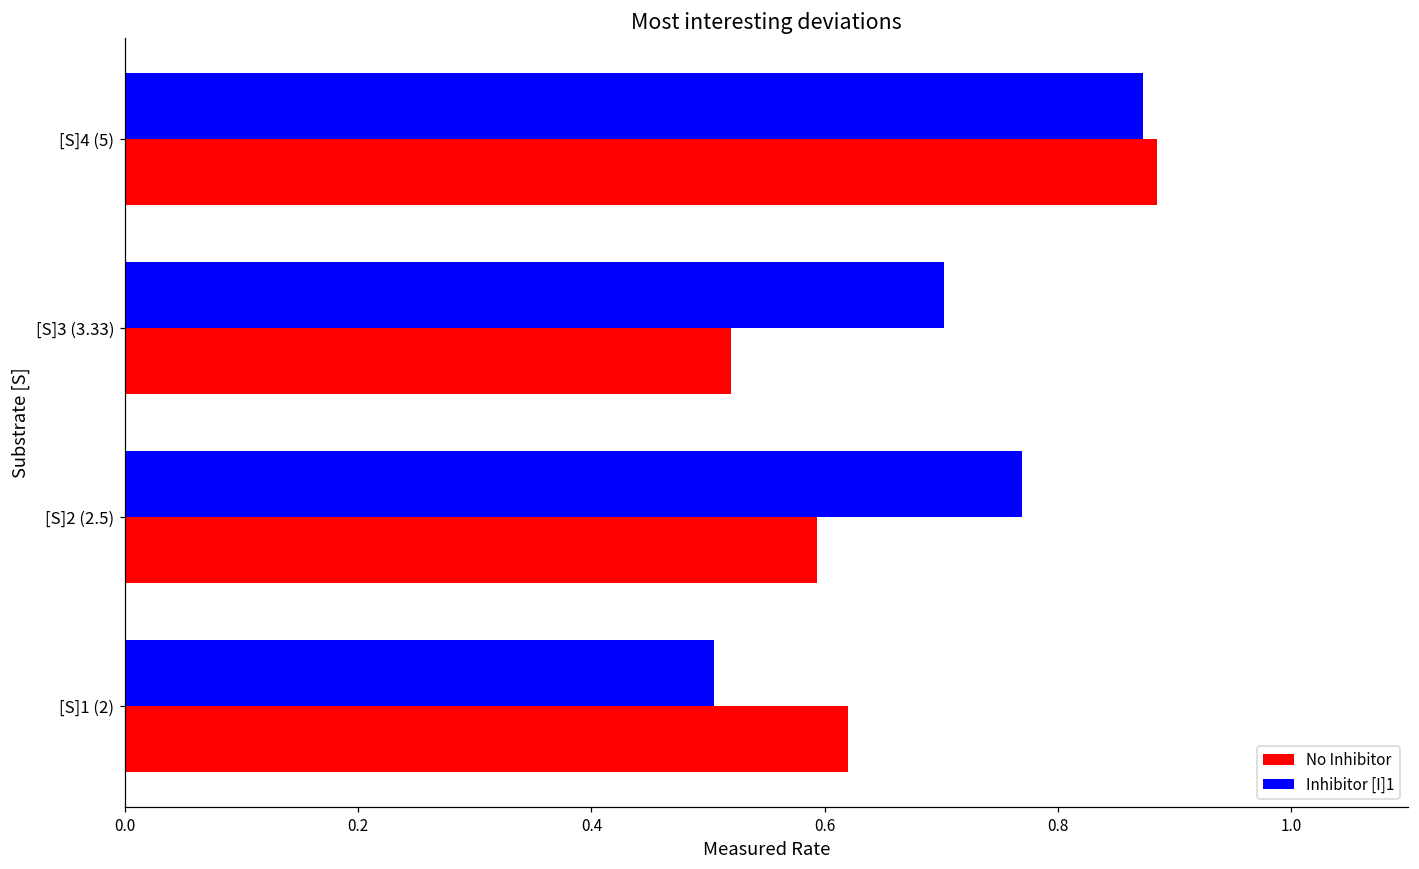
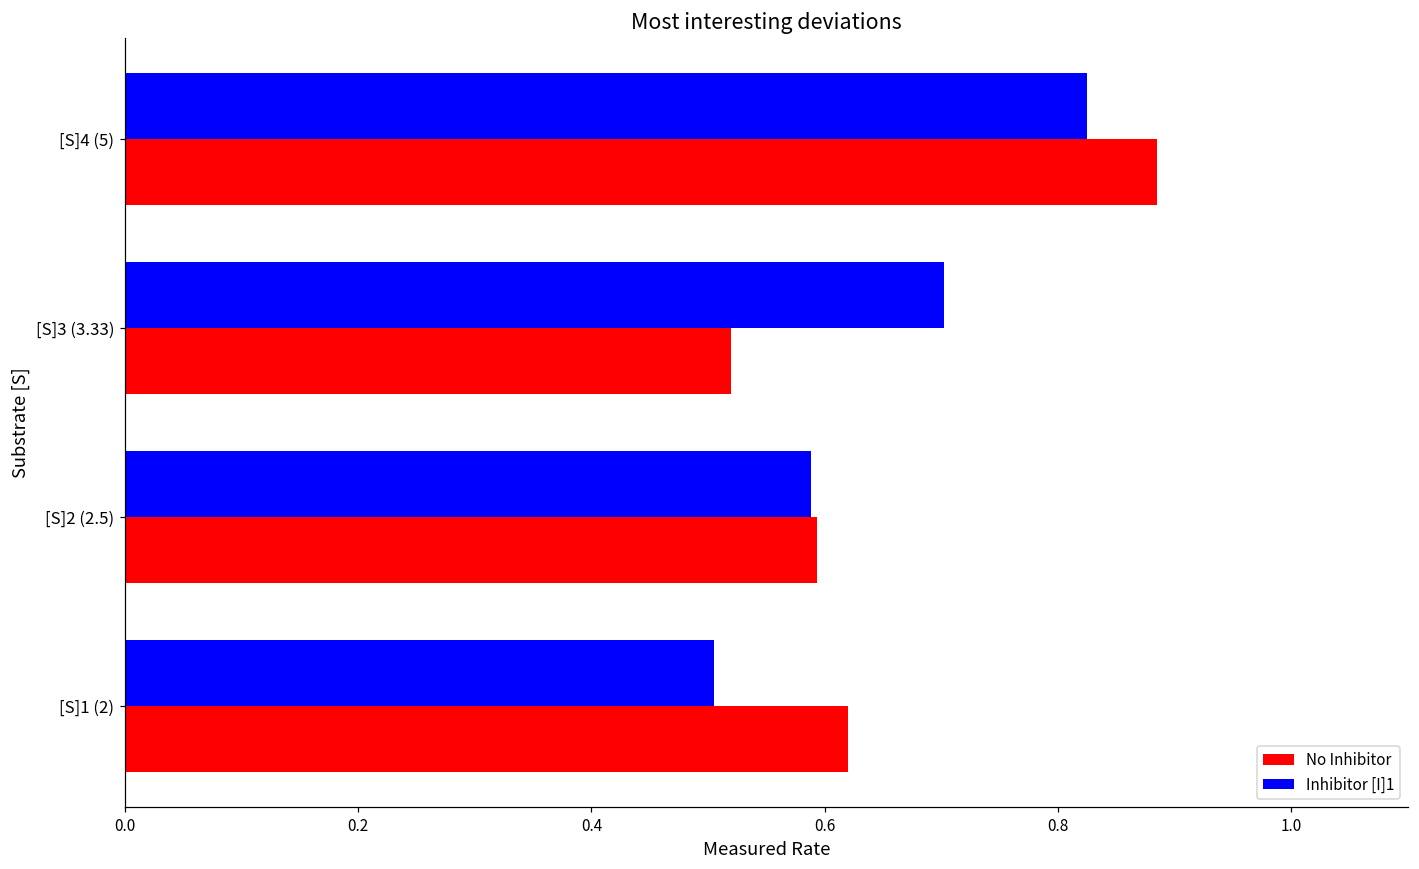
  {
    "No Inhibitor": {
      "[S]4 (5)": 0.885,
      "[S]3 (3.33)": 0.520,
      "[S]2 (2.5)": 0.593,
      "[S]1 (2)": 0.620
    },
    "Inhibitor [I]1": {
-     "[S]4 (5)": 0.873,
+     "[S]4 (5)": 0.825,
      "[S]3 (3.33)": 0.702,
-     "[S]2 (2.5)": 0.769,
+     "[S]2 (2.5)": 0.588,
      "[S]1 (2)": 0.505
    }
  }
